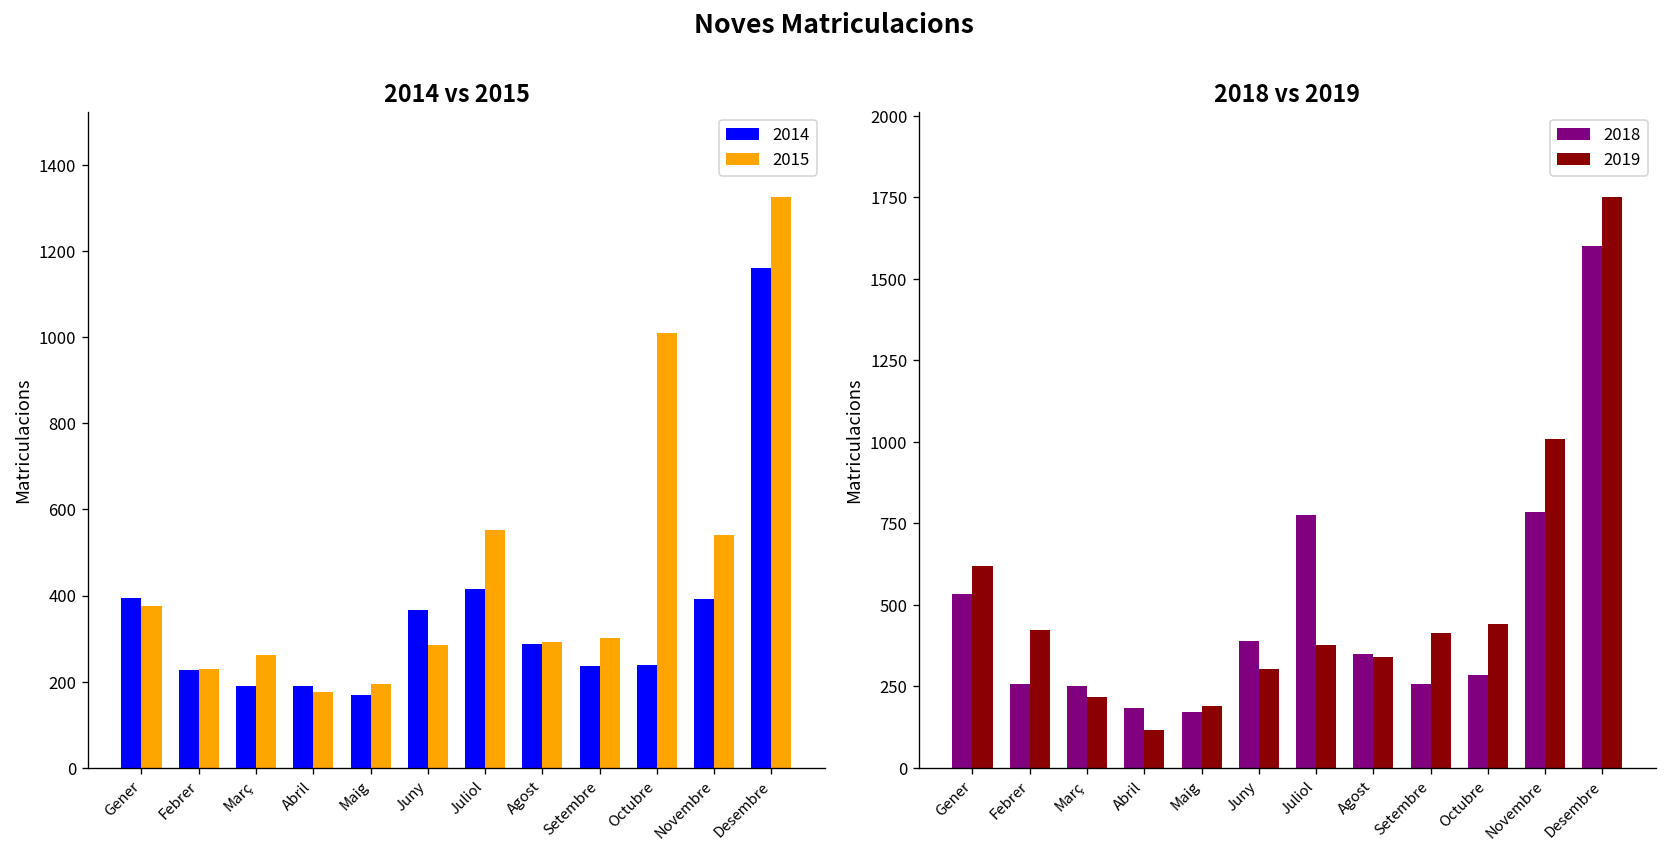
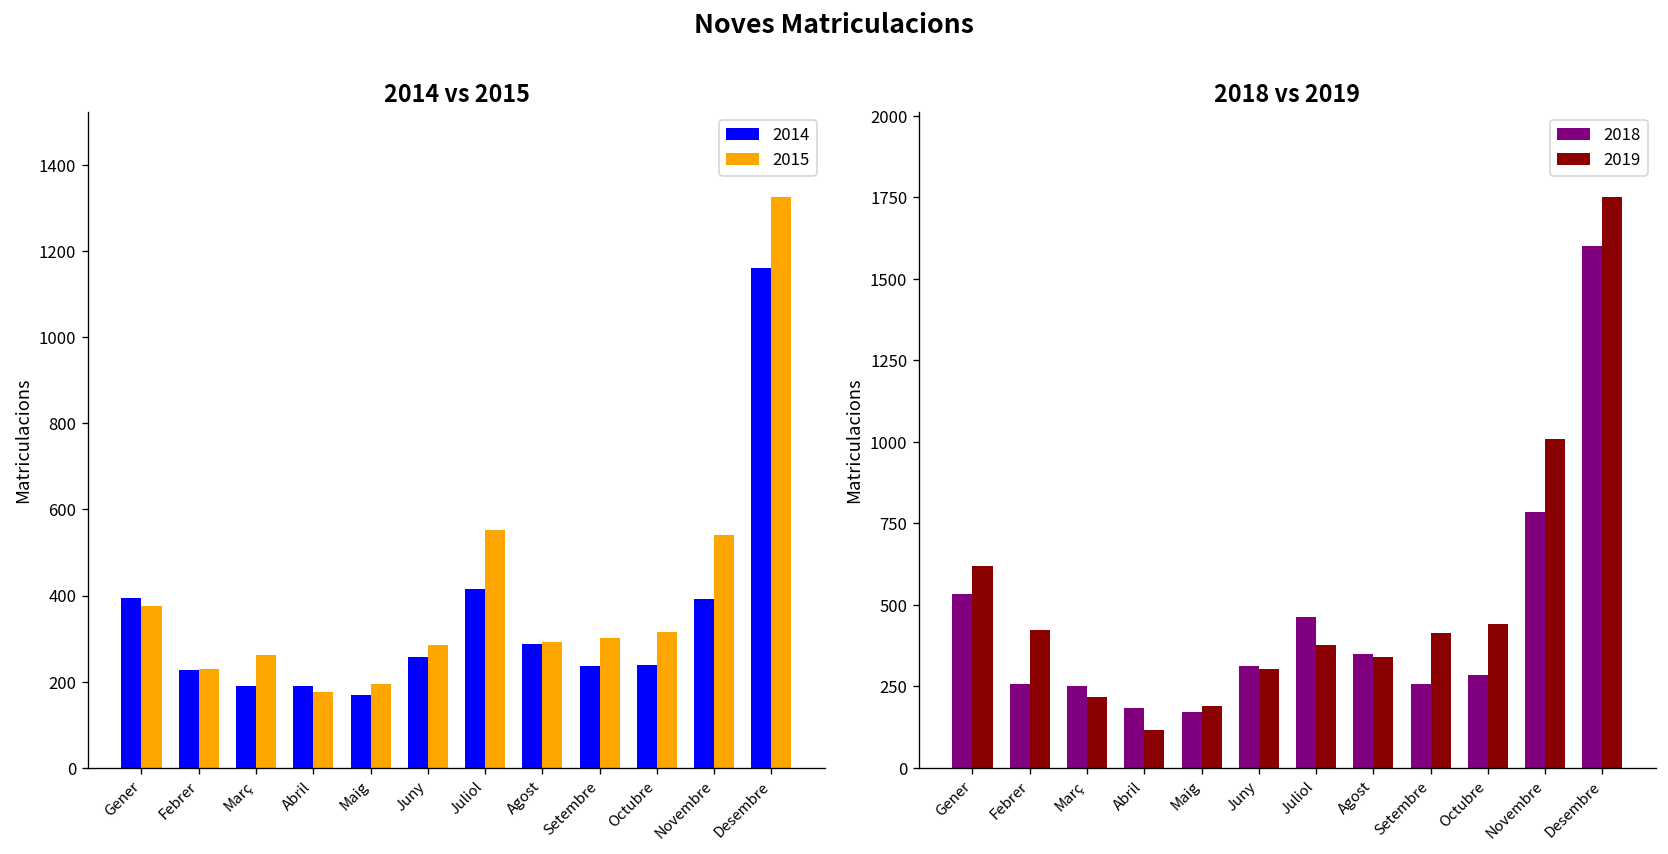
  {
    "2014 vs 2015": {
      "2014": {
        "Gener": 400,
        "Febrer": 230,
        "Març": 190,
        "Abril": 190,
        "Maig": 170,
-       "Juny": 370,
+       "Juny": 260,
        "Juliol": 420,
        "Agost": 290,
        "Setembre": 240,
        "Octubre": 240,
        "Novembre": 390,
        "Desembre": 1160
      },
      "2015": {
        "Gener": 380,
        "Febrer": 230,
        "Març": 260,
        "Abril": 180,
        "Maig": 200,
        "Juny": 290,
        "Juliol": 550,
        "Agost": 290,
        "Setembre": 300,
-       "Octubre": 1010,
+       "Octubre": 320,
        "Novembre": 540,
        "Desembre": 1330
      }
    },
    "2018 vs 2019": {
      "2018": {
        "Gener": 530,
        "Febrer": 260,
        "Març": 250,
        "Abril": 180,
        "Maig": 170,
-       "Juny": 390,
-       "Juliol": 770,
+       "Juny": 310,
+       "Juliol": 460,
        "Agost": 350,
        "Setembre": 260,
        "Octubre": 290,
        "Novembre": 790,
        "Desembre": 1600
      },
      "2019": {
        "Gener": 620,
        "Febrer": 420,
        "Març": 220,
        "Abril": 120,
        "Maig": 190,
        "Juny": 300,
        "Juliol": 380,
        "Agost": 340,
        "Setembre": 410,
        "Octubre": 440,
        "Novembre": 1010,
        "Desembre": 1750
      }
    }
  }
